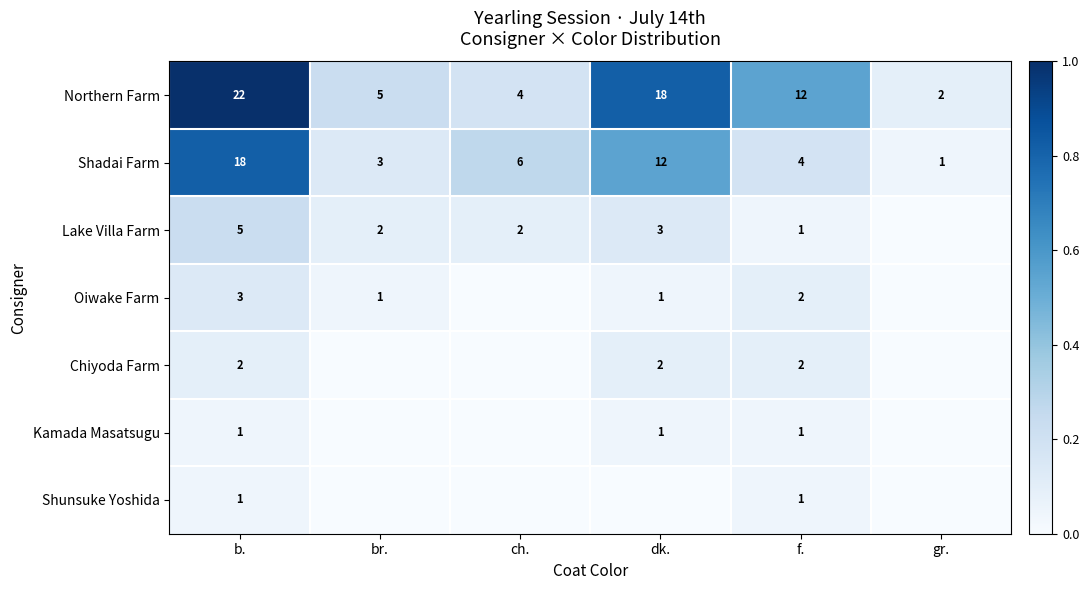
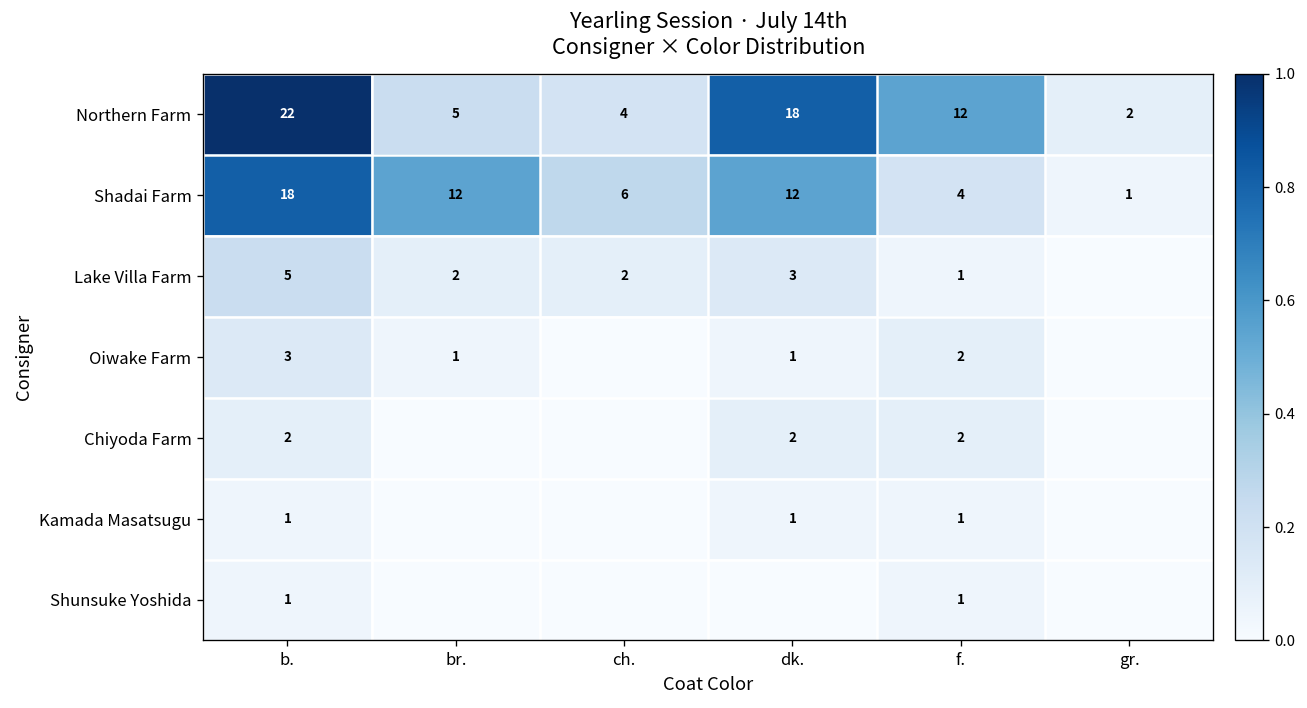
  {
    "Northern Farm": {
      "b.": 22,
      "br.": 5,
      "ch.": 4,
      "dk.": 18,
      "f.": 12,
      "gr.": 2
    },
    "Shadai Farm": {
      "b.": 18,
-     "br.": 3,
+     "br.": 12,
      "ch.": 6,
      "dk.": 12,
      "f.": 4,
      "gr.": 1
    },
    "Lake Villa Farm": {
      "b.": 5,
      "br.": 2,
      "ch.": 2,
      "dk.": 3,
      "f.": 1
    },
    "Oiwake Farm": {
      "b.": 3,
      "br.": 1,
      "dk.": 1,
      "f.": 2
    },
    "Chiyoda Farm": {
      "b.": 2,
      "dk.": 2,
      "f.": 2
    },
    "Kamada Masatsugu": {
      "b.": 1,
      "dk.": 1,
      "f.": 1
    },
    "Shunsuke Yoshida": {
      "b.": 1,
      "f.": 1
    }
  }
